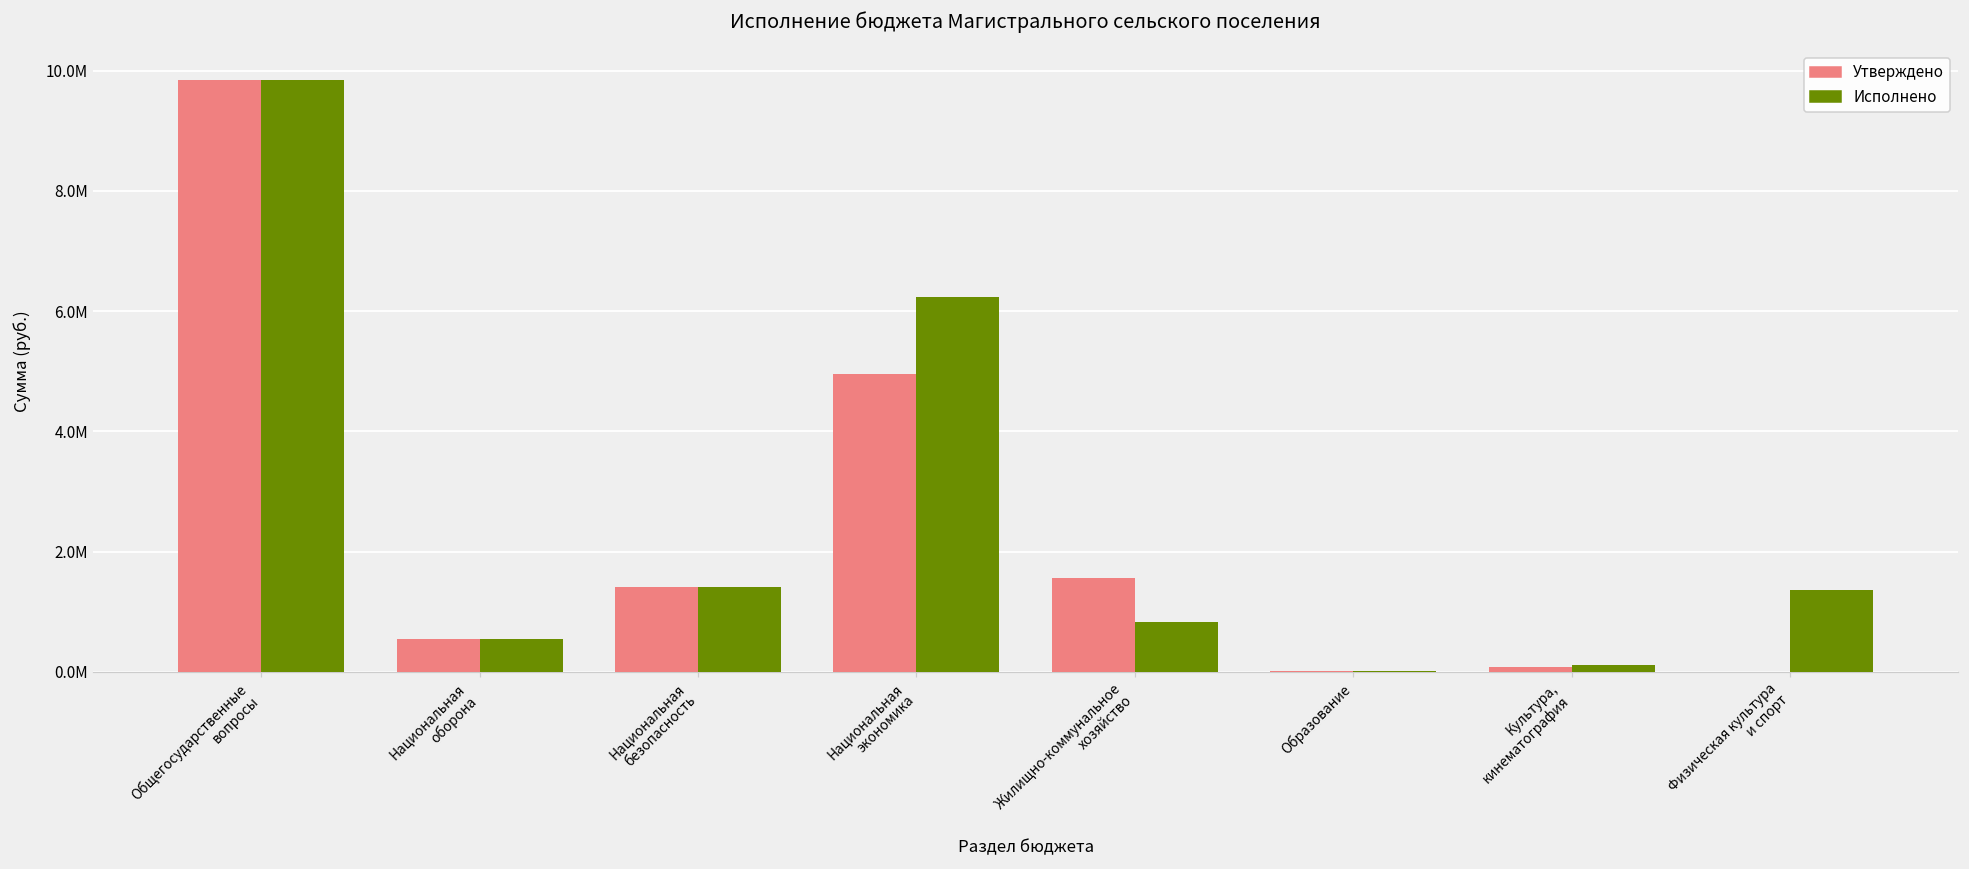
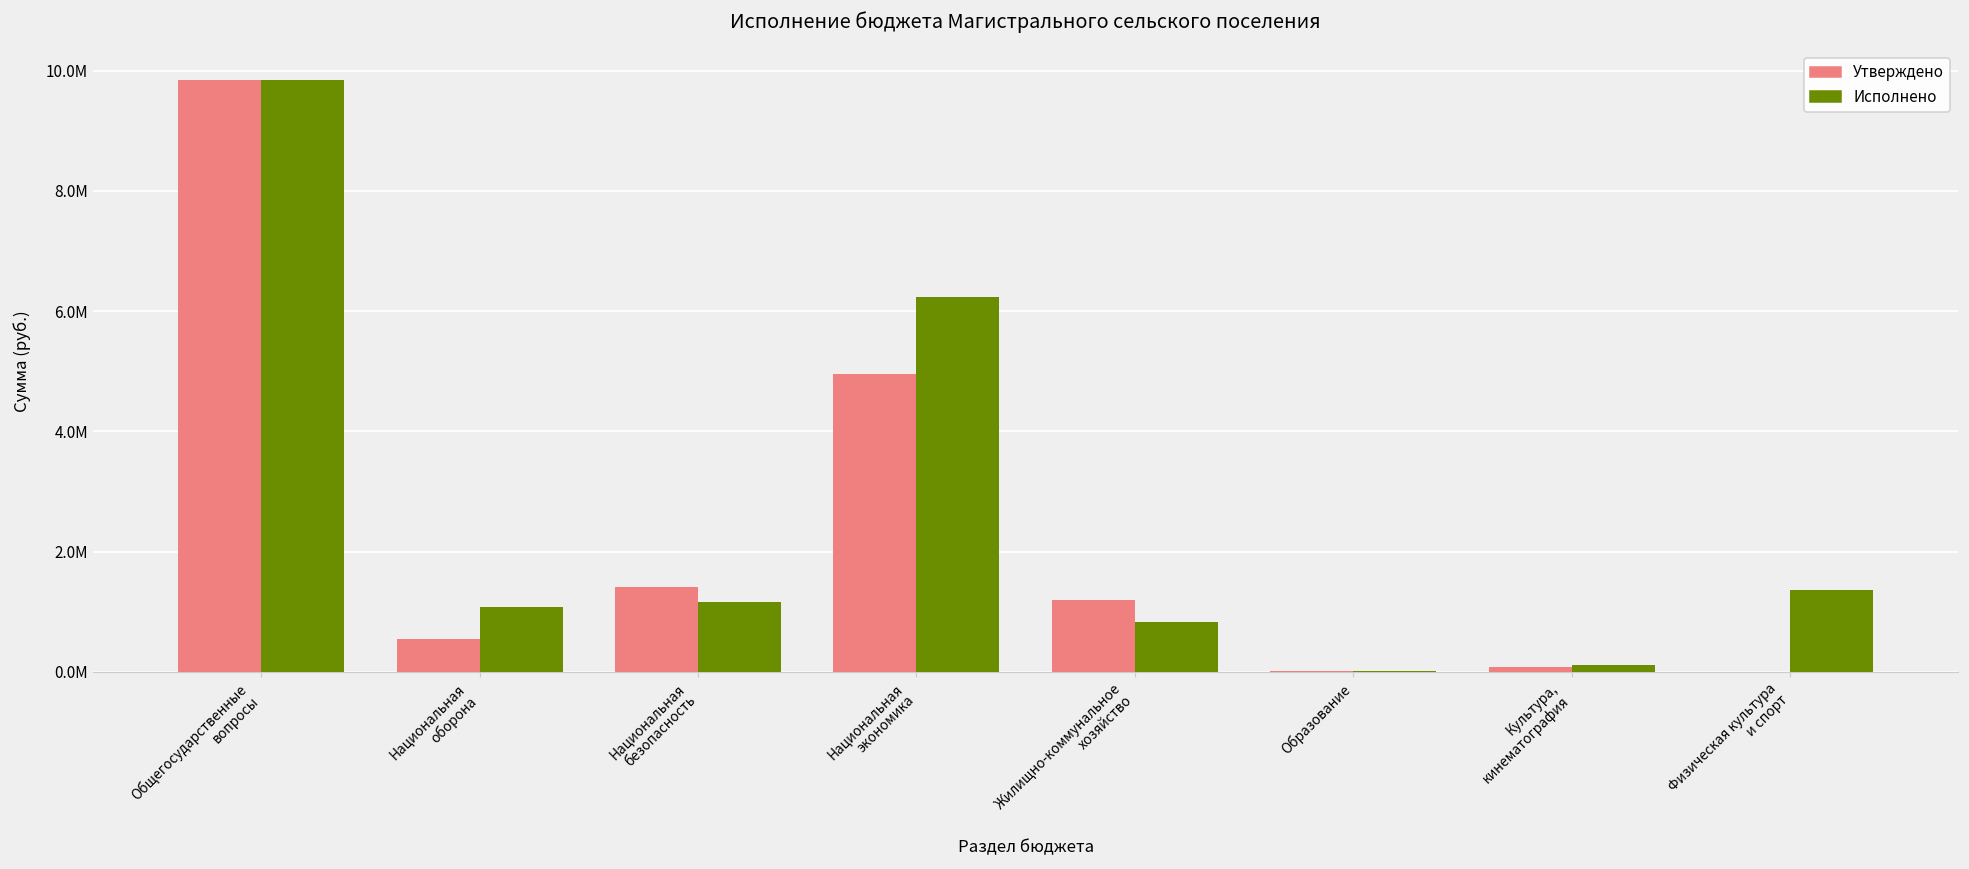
  {
    "Утверждено": {
      "Общегосударственные вопросы": 9800000,
      "Национальная оборона": 500000,
      "Национальная безопасность": 1400000,
      "Национальная экономика": 5000000,
-     "Жилищно-коммунальное хозяйство": 1600000,
+     "Жилищно-коммунальное хозяйство": 1200000,
      "Культура, кинематография": 100000
    },
    "Исполнено": {
      "Общегосударственные вопросы": 9800000,
-     "Национальная оборона": 500000,
-     "Национальная безопасность": 1400000,
+     "Национальная оборона": 1100000,
+     "Национальная безопасность": 1200000,
      "Национальная экономика": 6200000,
      "Жилищно-коммунальное хозяйство": 800000,
      "Культура, кинематография": 100000,
      "Физическая культура и спорт": 1400000
    }
  }
